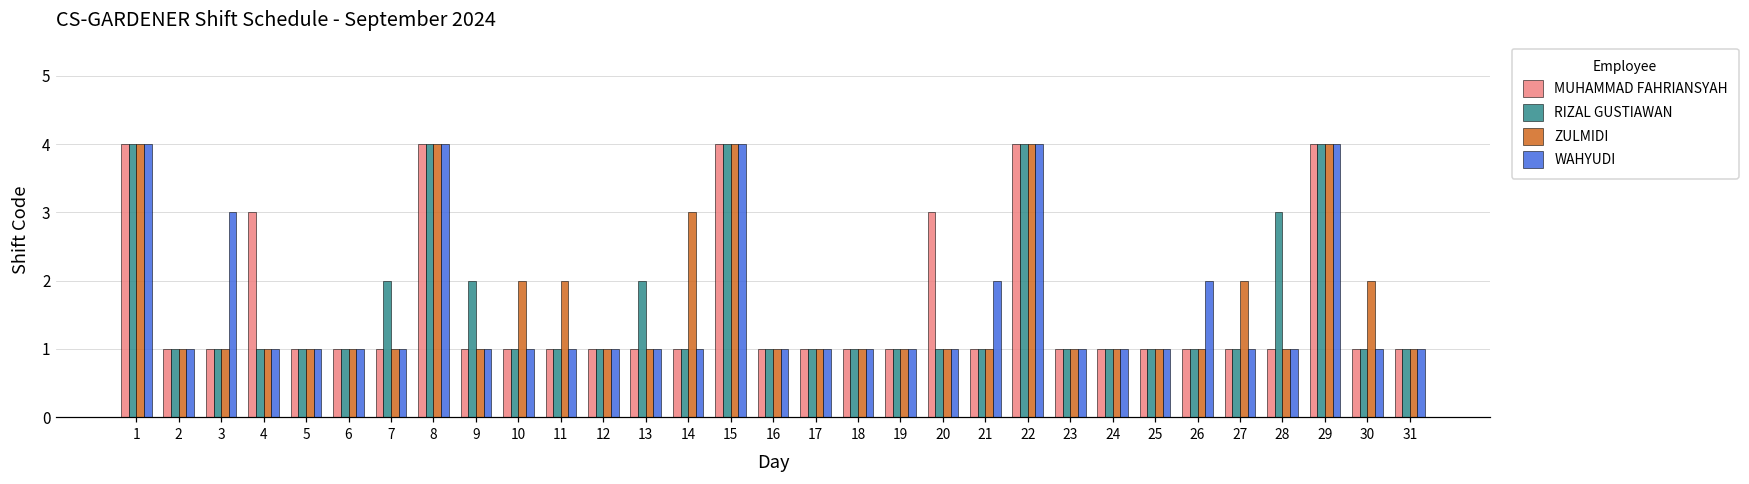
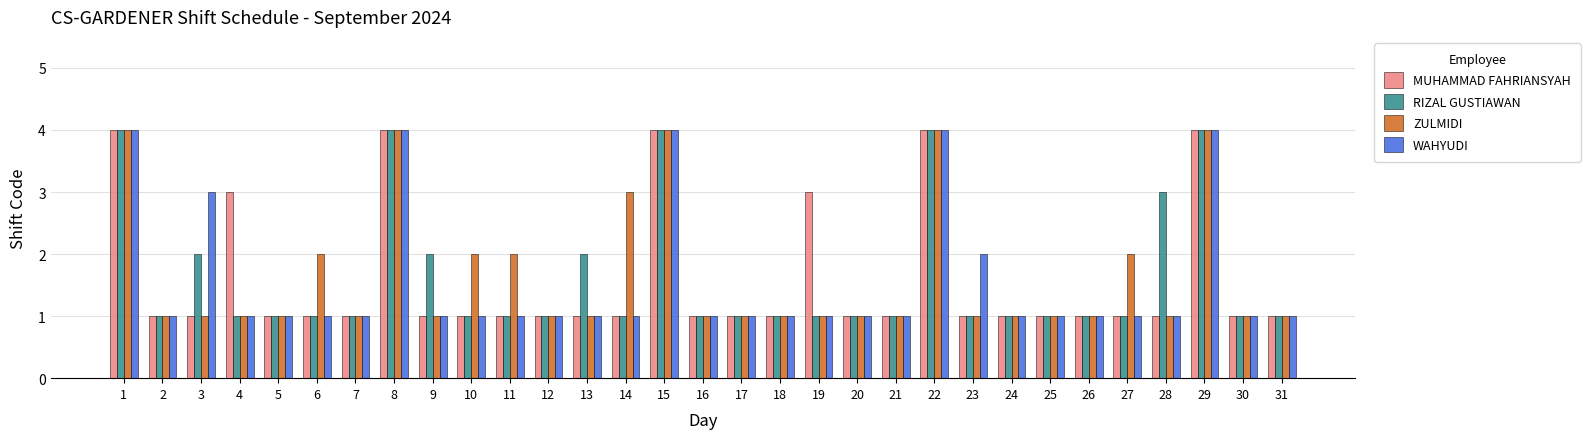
  {
    "MUHAMMAD FAHRIANSYAH": {
      "1": 4,
      "2": 1,
      "3": 1,
      "4": 3,
      "5": 1,
      "6": 1,
      "7": 1,
      "8": 4,
      "9": 1,
      "10": 1,
      "11": 1,
      "12": 1,
      "13": 1,
      "14": 1,
      "15": 4,
      "16": 1,
      "17": 1,
      "18": 1,
-     "19": 1,
-     "20": 3,
+     "19": 3,
+     "20": 1,
      "21": 1,
      "22": 4,
      "23": 1,
      "24": 1,
      "25": 1,
      "26": 1,
      "27": 1,
      "28": 1,
      "29": 4,
      "30": 1,
      "31": 1
    },
    "RIZAL GUSTIAWAN": {
      "1": 4,
      "2": 1,
-     "3": 1,
+     "3": 2,
      "4": 1,
      "5": 1,
      "6": 1,
-     "7": 2,
+     "7": 1,
      "8": 4,
      "9": 2,
      "10": 1,
      "11": 1,
      "12": 1,
      "13": 2,
      "14": 1,
      "15": 4,
      "16": 1,
      "17": 1,
      "18": 1,
      "19": 1,
      "20": 1,
      "21": 1,
      "22": 4,
      "23": 1,
      "24": 1,
      "25": 1,
      "26": 1,
      "27": 1,
      "28": 3,
      "29": 4,
      "30": 1,
      "31": 1
    },
    "ZULMIDI": {
      "1": 4,
      "2": 1,
      "3": 1,
      "4": 1,
      "5": 1,
-     "6": 1,
+     "6": 2,
      "7": 1,
      "8": 4,
      "9": 1,
      "10": 2,
      "11": 2,
      "12": 1,
      "13": 1,
      "14": 3,
      "15": 4,
      "16": 1,
      "17": 1,
      "18": 1,
      "19": 1,
      "20": 1,
      "21": 1,
      "22": 4,
      "23": 1,
      "24": 1,
      "25": 1,
      "26": 1,
      "27": 2,
      "28": 1,
      "29": 4,
-     "30": 2,
+     "30": 1,
      "31": 1
    },
    "WAHYUDI": {
      "1": 4,
      "2": 1,
      "3": 3,
      "4": 1,
      "5": 1,
      "6": 1,
      "7": 1,
      "8": 4,
      "9": 1,
      "10": 1,
      "11": 1,
      "12": 1,
      "13": 1,
      "14": 1,
      "15": 4,
      "16": 1,
      "17": 1,
      "18": 1,
      "19": 1,
      "20": 1,
-     "21": 2,
+     "21": 1,
      "22": 4,
-     "23": 1,
+     "23": 2,
      "24": 1,
      "25": 1,
-     "26": 2,
+     "26": 1,
      "27": 1,
      "28": 1,
      "29": 4,
      "30": 1,
      "31": 1
    }
  }
